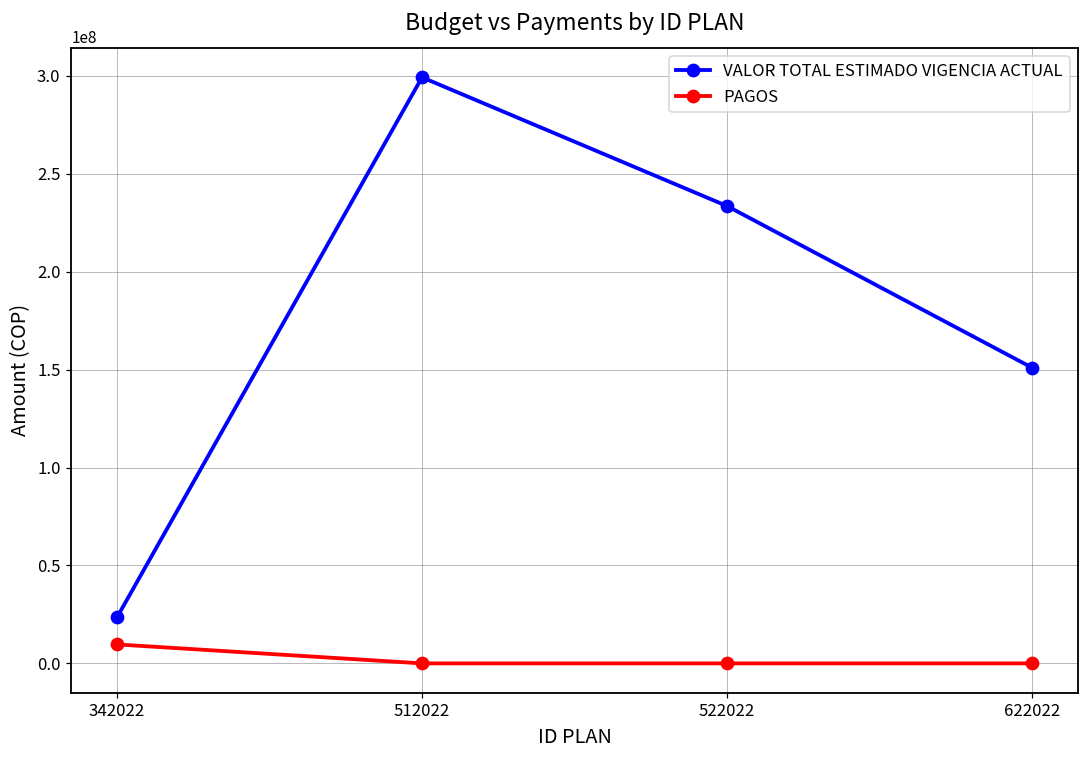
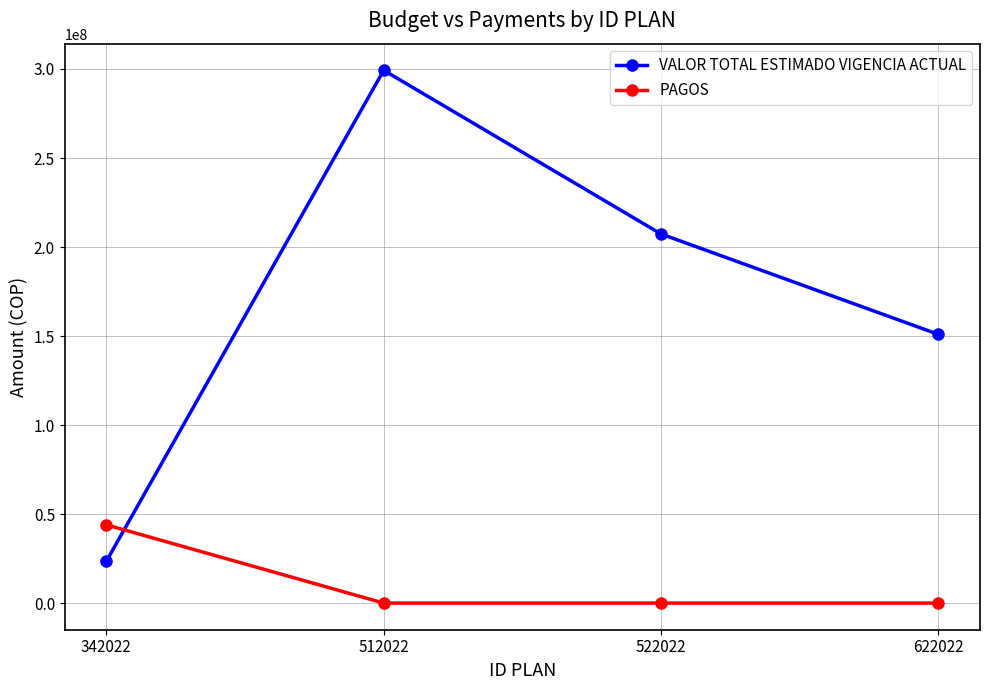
  {
    "VALOR TOTAL ESTIMADO VIGENCIA ACTUAL": {
      "342022": 23000000,
      "512022": 299000000,
-     "522022": 234000000,
+     "522022": 207000000,
      "622022": 151000000
    },
    "PAGOS": {
-     "342022": 10000000,
+     "342022": 44000000,
      "512022": 0,
      "522022": 0,
      "622022": 0
    }
  }
